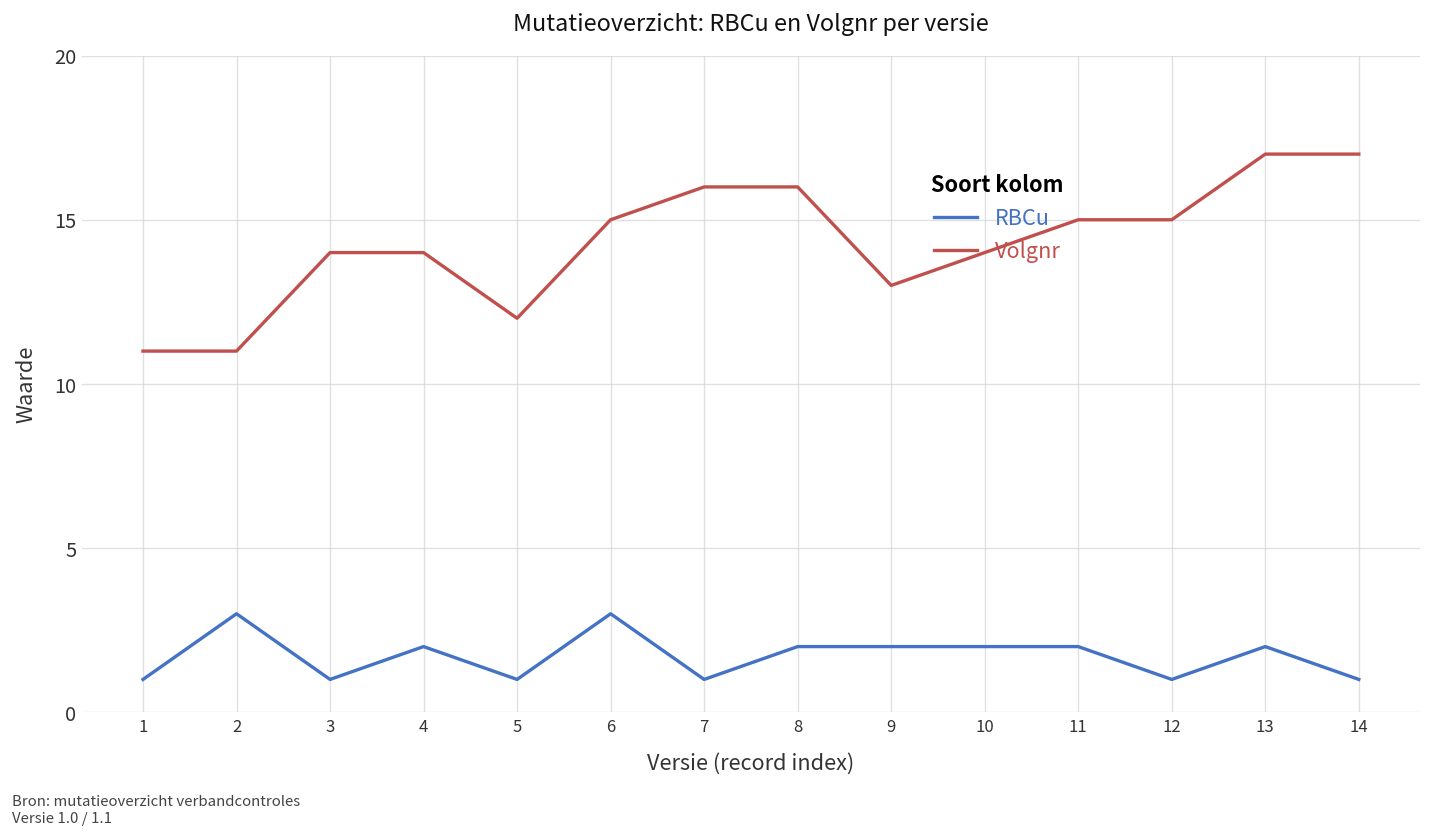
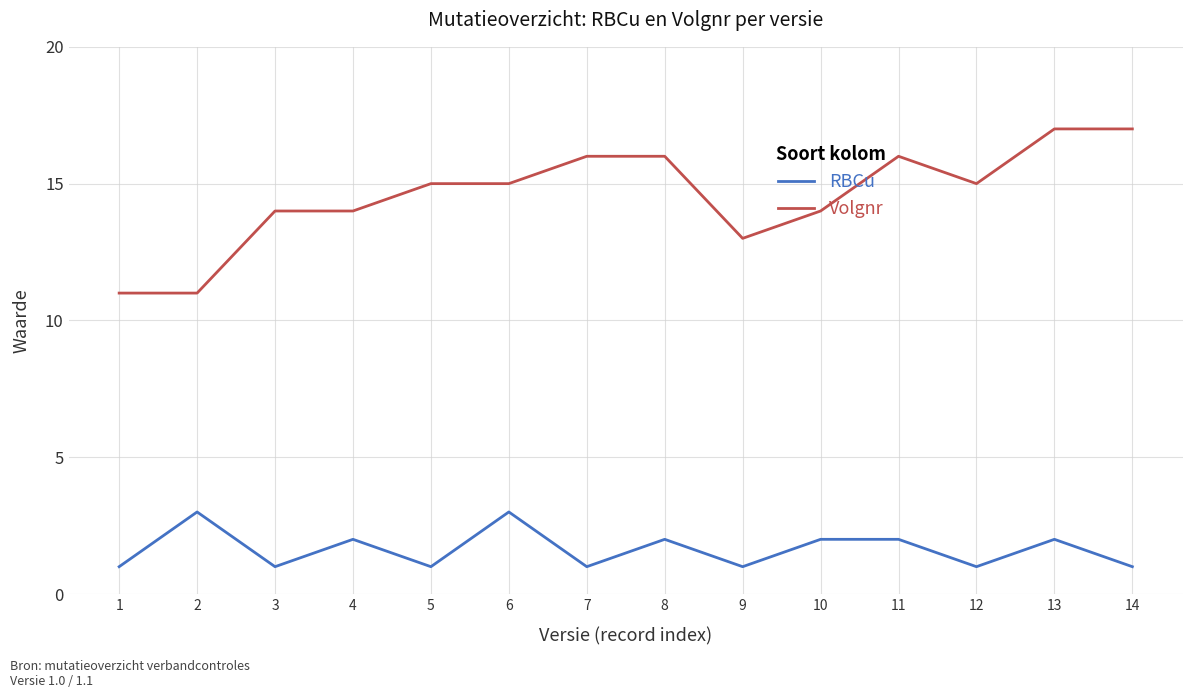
  {
    "RBCu": {
      "1": 1,
      "2": 3,
      "3": 1,
      "4": 2,
      "5": 1,
      "6": 3,
      "7": 1,
      "8": 2,
-     "9": 2,
+     "9": 1,
      "10": 2,
      "11": 2,
      "12": 1,
      "13": 2,
      "14": 1
    },
    "Volgnr": {
      "1": 11,
      "2": 11,
      "3": 14,
      "4": 14,
-     "5": 12,
+     "5": 15,
      "6": 15,
      "7": 16,
      "8": 16,
      "9": 13,
      "10": 14,
-     "11": 15,
+     "11": 16,
      "12": 15,
      "13": 17,
      "14": 17
    }
  }
